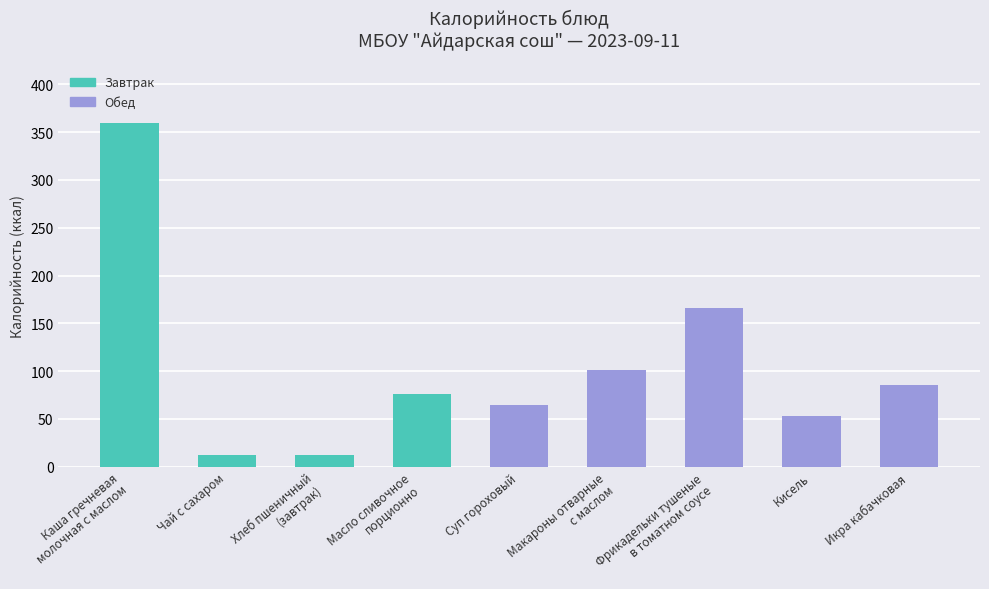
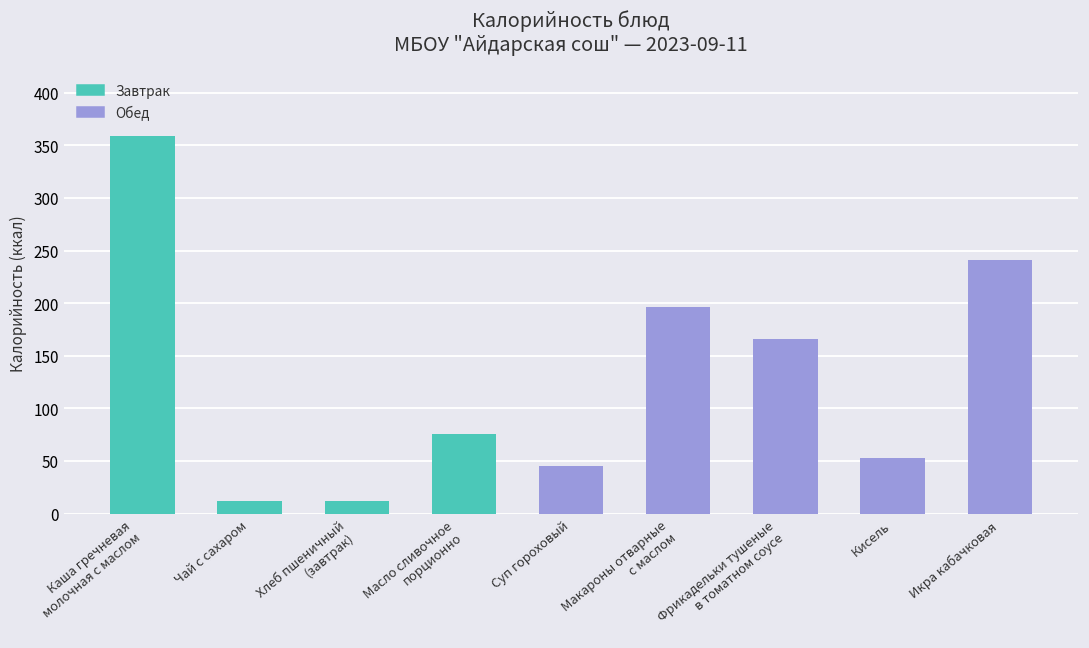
  {
    "Каша гречневая молочная с маслом": 360,
    "Чай с сахаром": 10,
    "Хлеб пшеничный (завтрак)": 10,
    "Масло сливочное порционно": 80,
-   "Суп гороховый": 70,
-   "Макароны отварные с маслом": 100,
+   "Суп гороховый": 50,
+   "Макароны отварные с маслом": 200,
    "Фрикадельки тушеные в томатном соусе": 170,
    "Кисель": 50,
-   "Икра кабачковая": 90
+   "Икра кабачковая": 240
  }
